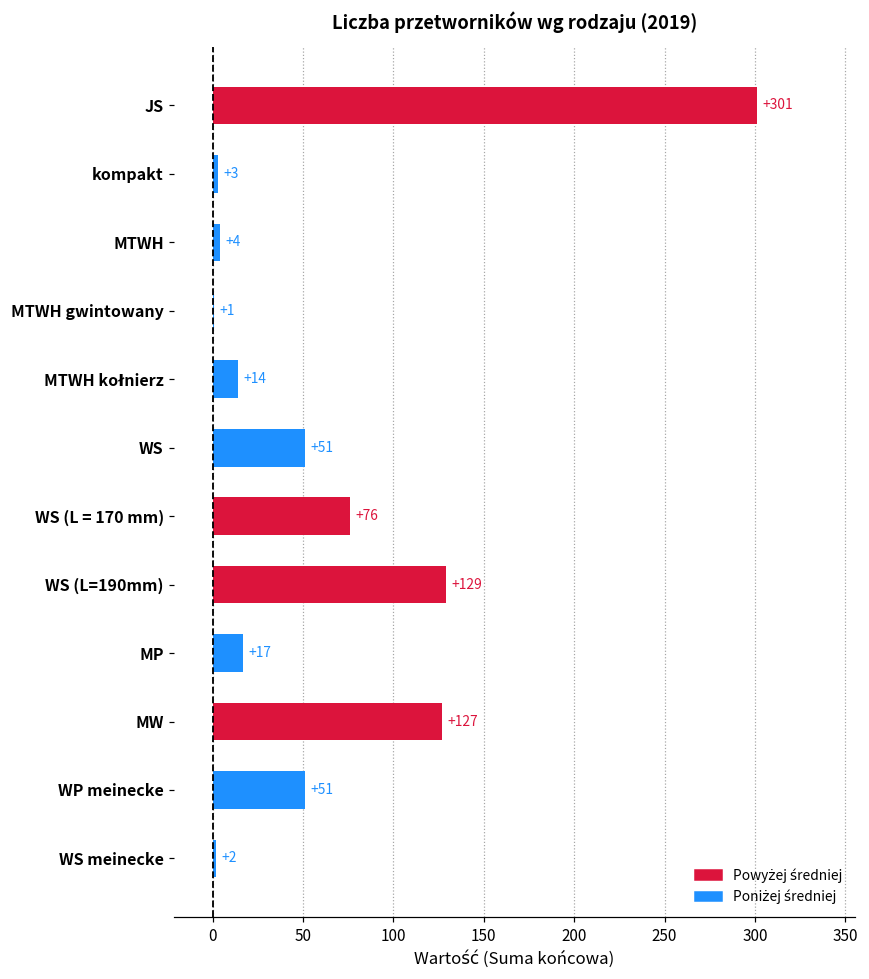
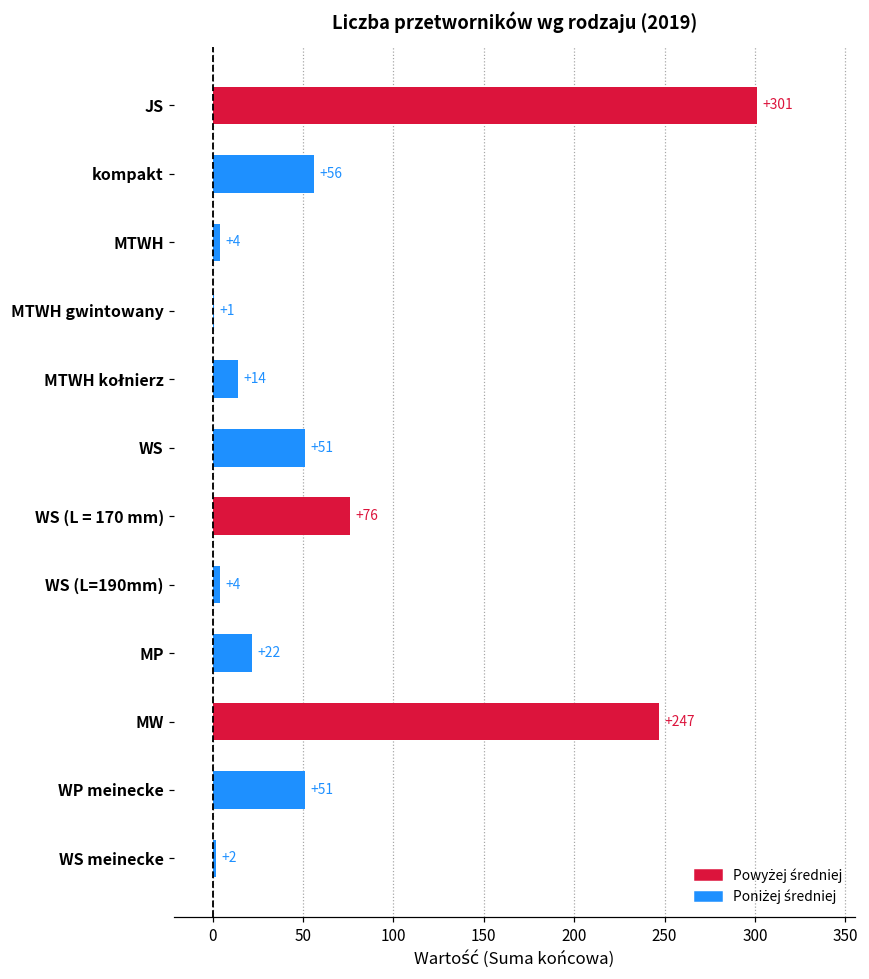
  {
    "JS": "+301",
-   "kompakt": "+3",
+   "kompakt": "+56",
    "MTWH": "+4",
    "MTWH gwintowany": "+1",
    "MTWH kołnierz": "+14",
    "WS": "+51",
    "WS (L = 170 mm)": "+76",
-   "WS (L=190mm)": "+129",
-   "MP": "+17",
-   "MW": "+127",
+   "WS (L=190mm)": "+4",
+   "MP": "+22",
+   "MW": "+247",
    "WP meinecke": "+51",
    "WS meinecke": "+2"
  }
